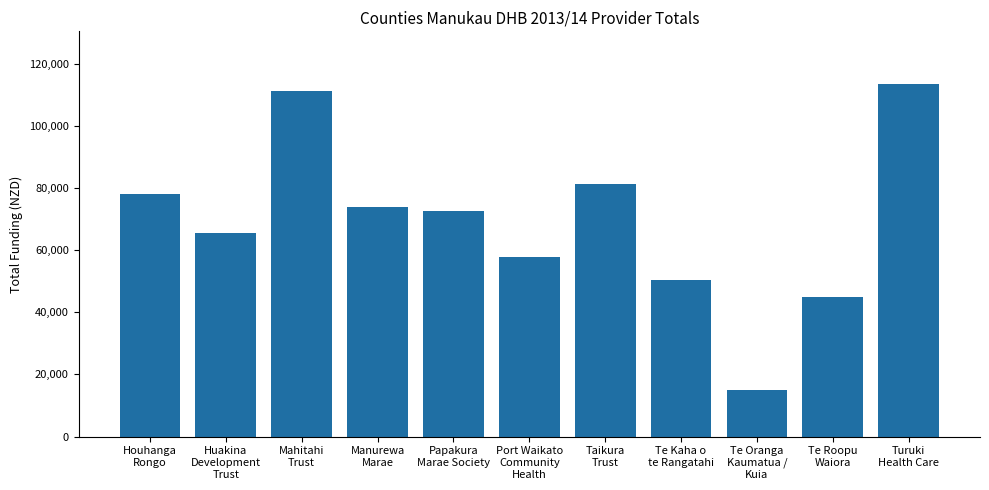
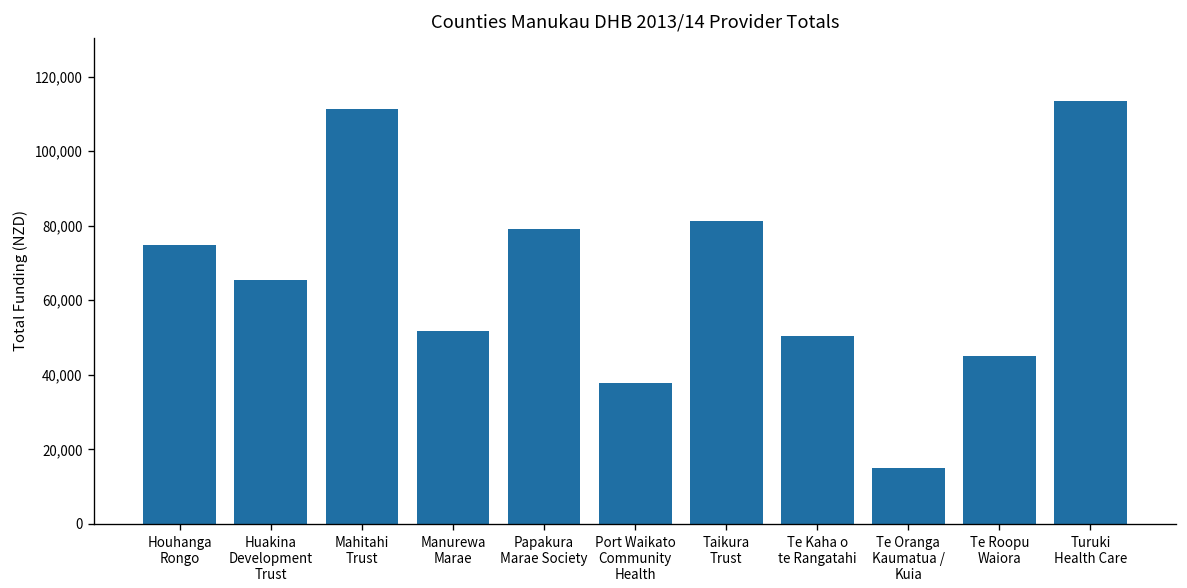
  {
-   "Houhanga Rongo": "78,000",
+   "Houhanga Rongo": "75,000",
    "Huakina Development Trust": "65,000",
    "Mahitahi Trust": "111,000",
-   "Manurewa Marae": "74,000",
-   "Papakura Marae Society": "73,000",
-   "Port Waikato Community Health": "58,000",
+   "Manurewa Marae": "52,000",
+   "Papakura Marae Society": "79,000",
+   "Port Waikato Community Health": "38,000",
    "Taikura Trust": "81,000",
    "Te Kaha o te Rangatahi": "50,000",
    "Te Oranga Kaumatua / Kuia": "15,000",
    "Te Roopu Waiora": "45,000",
    "Turuki Health Care": "113,000"
  }
